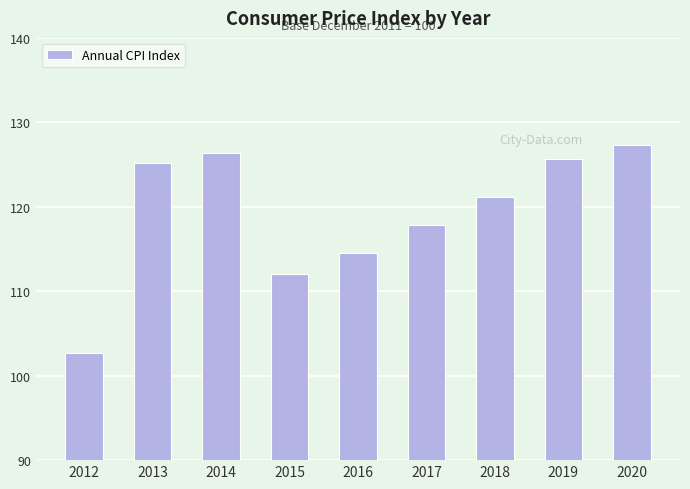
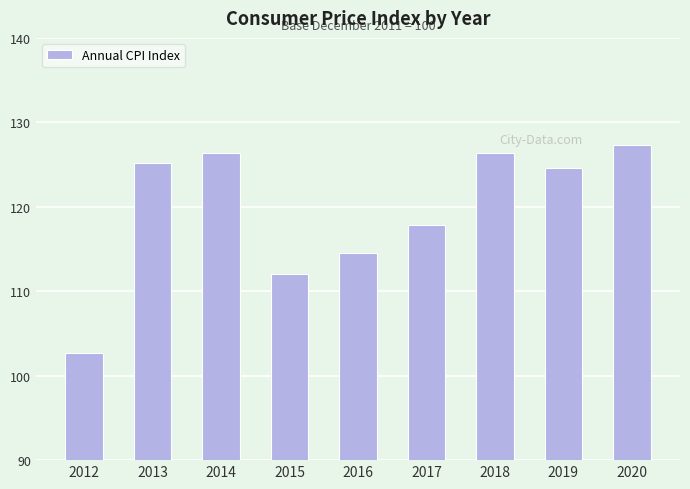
  {
    "2012": 103,
    "2013": 125,
    "2014": 126,
    "2015": 112,
    "2016": 115,
    "2017": 118,
-   "2018": 121,
-   "2019": 126,
+   "2018": 126,
+   "2019": 125,
    "2020": 127
  }
